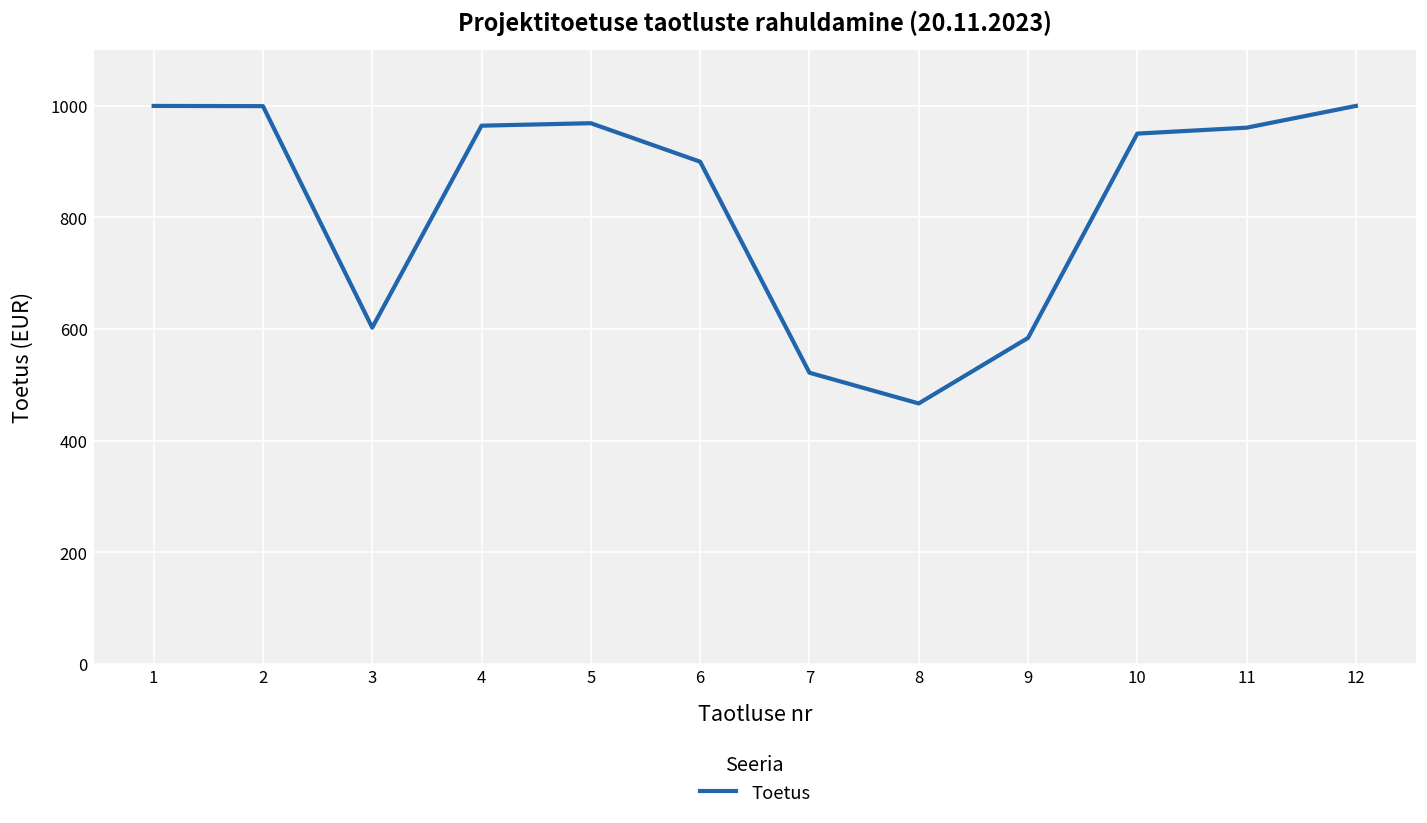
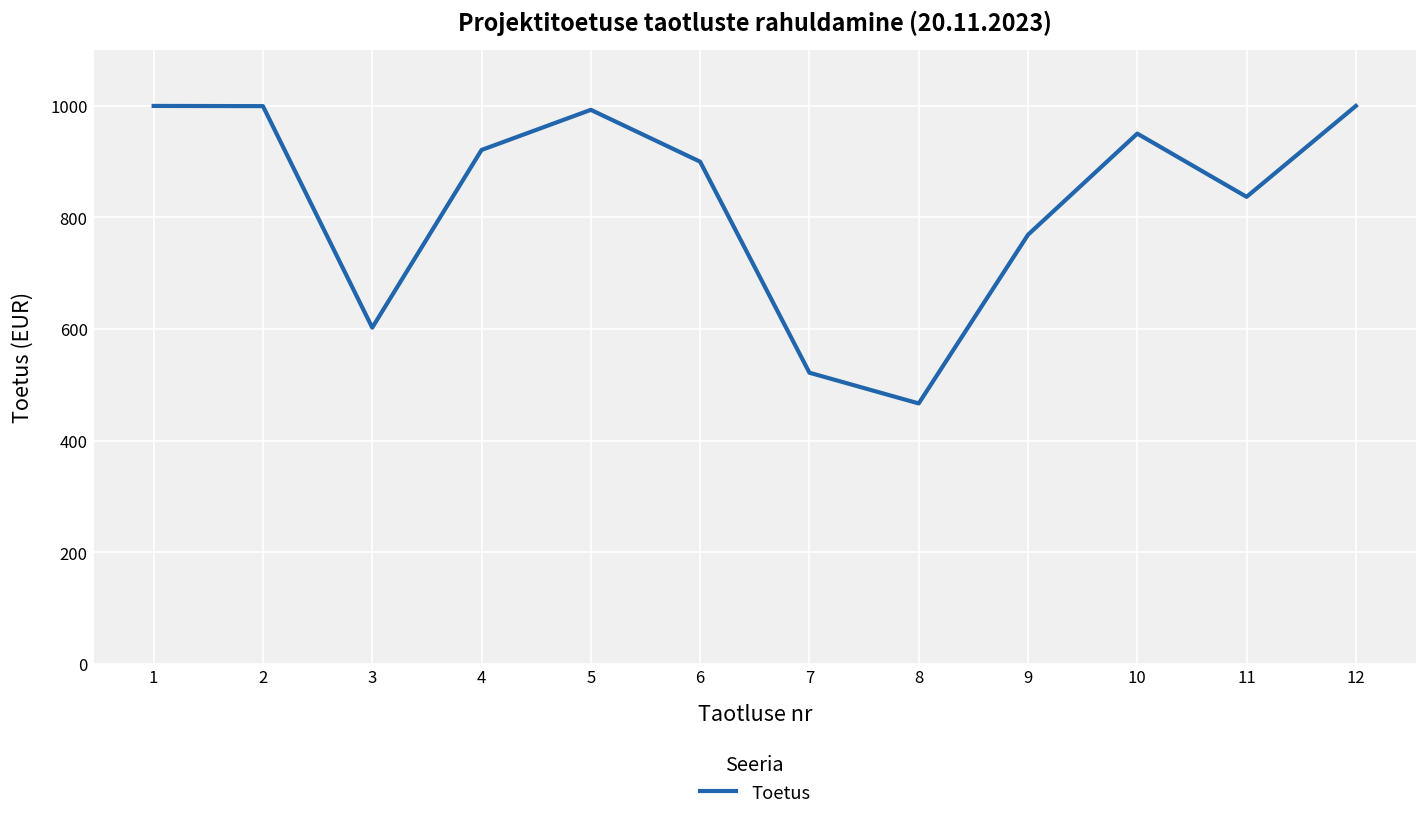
  {
    "1": 1000,
    "2": 1000,
    "3": 600,
-   "4": 960,
-   "5": 970,
+   "4": 920,
+   "5": 990,
    "6": 900,
    "7": 520,
    "8": 470,
-   "9": 580,
+   "9": 770,
    "10": 950,
-   "11": 960,
+   "11": 840,
    "12": 1000
  }
